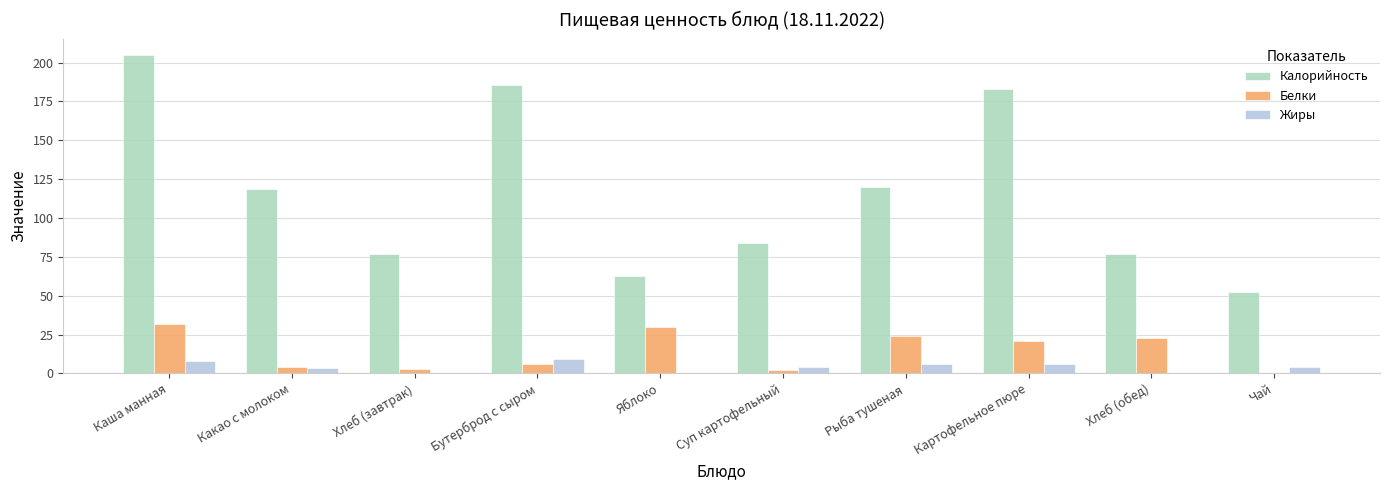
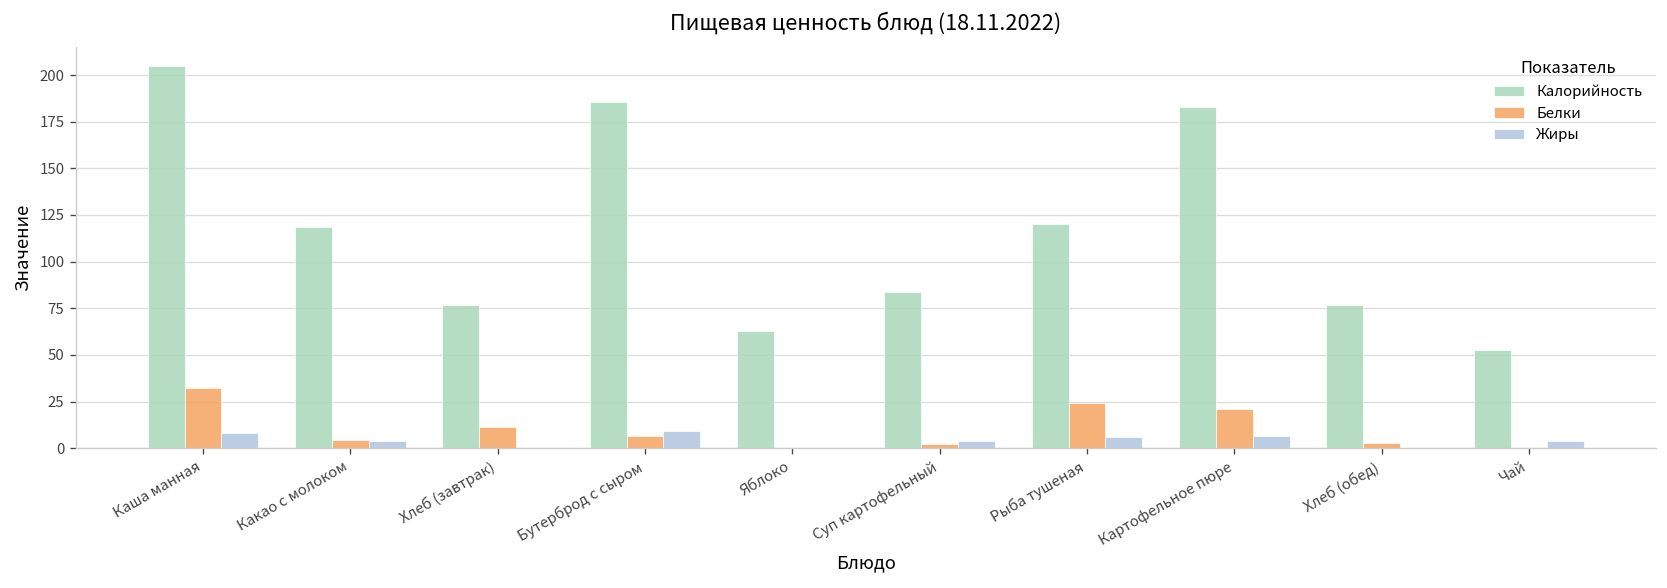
  {
    "Белки": {
      "Каша манная": 32,
      "Какао с молоком": 4,
-     "Хлеб (завтрак)": 3,
+     "Хлеб (завтрак)": 11,
      "Бутерброд с сыром": 6,
-     "Яблоко": 30,
+     "Яблоко": 0,
      "Суп картофельный": 2,
      "Рыба тушеная": 24,
      "Картофельное пюре": 21,
-     "Хлеб (обед)": 23
+     "Хлеб (обед)": 3
    }
  }
